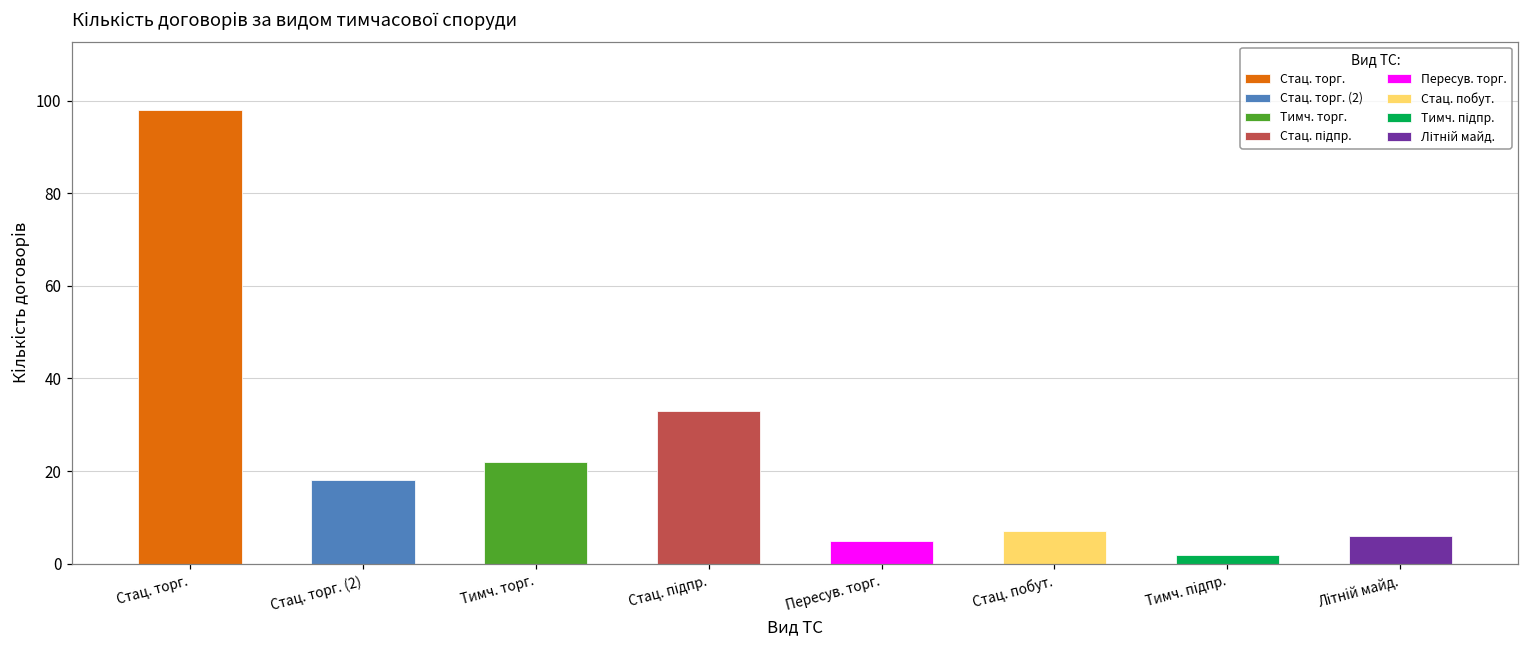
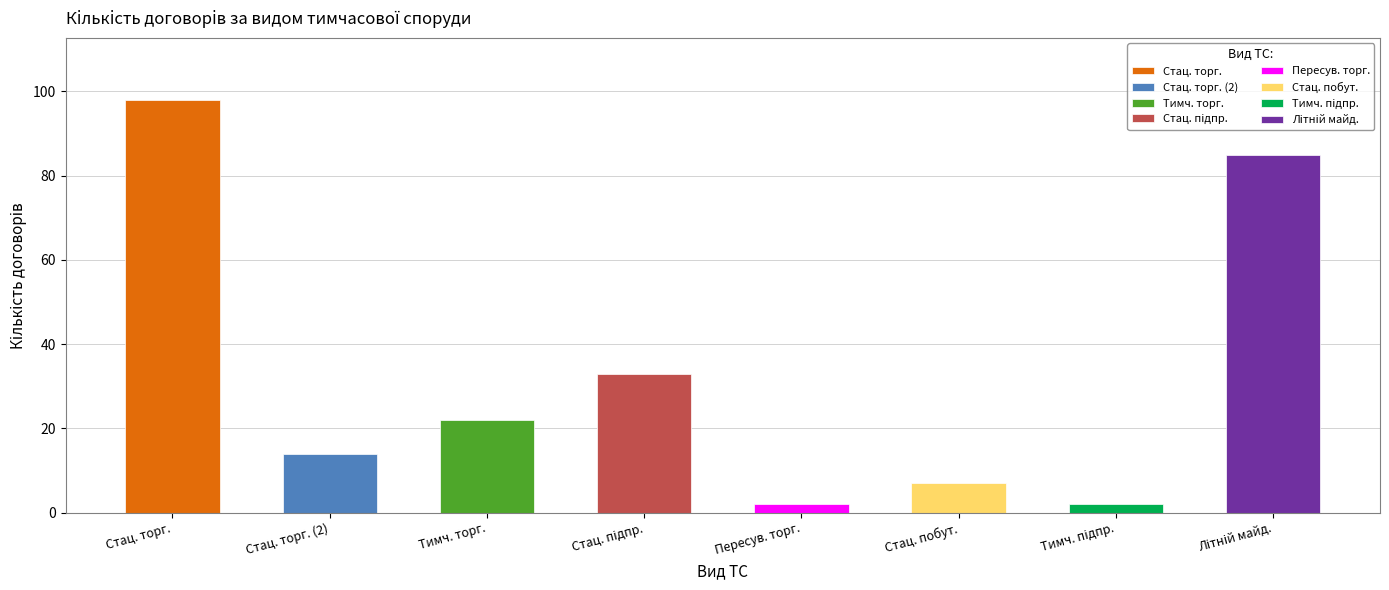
  {
    "Стац. торг.": 98,
-   "Стац. торг. (2)": 18,
+   "Стац. торг. (2)": 14,
    "Тимч. торг.": 22,
    "Стац. підпр.": 33,
-   "Пересув. торг.": 5,
+   "Пересув. торг.": 2,
    "Стац. побут.": 7,
    "Тимч. підпр.": 2,
-   "Літній майд.": 6
+   "Літній майд.": 85
  }
